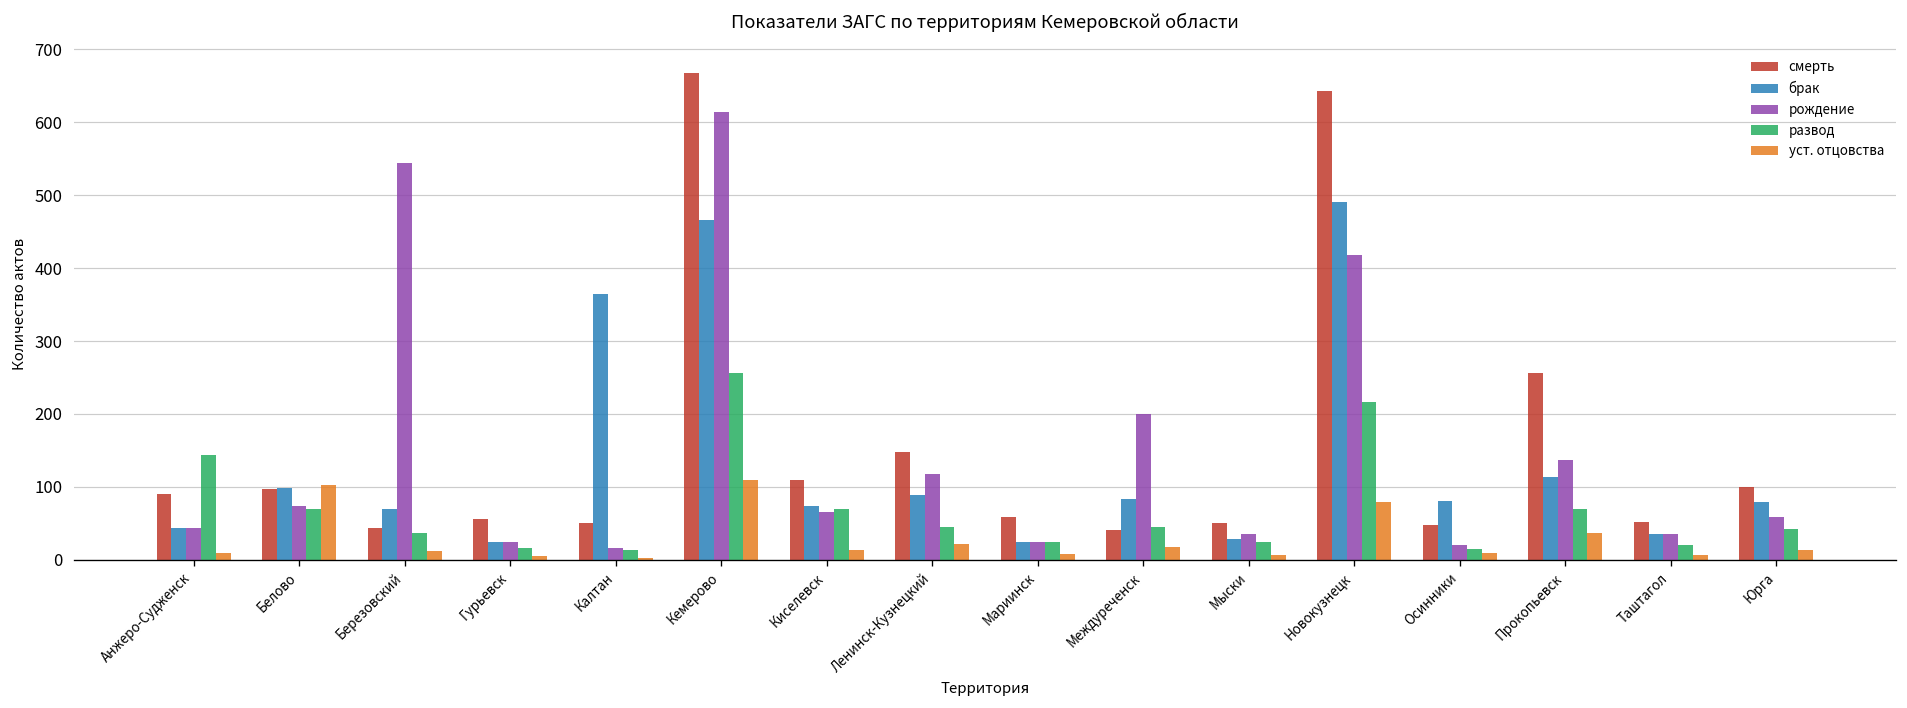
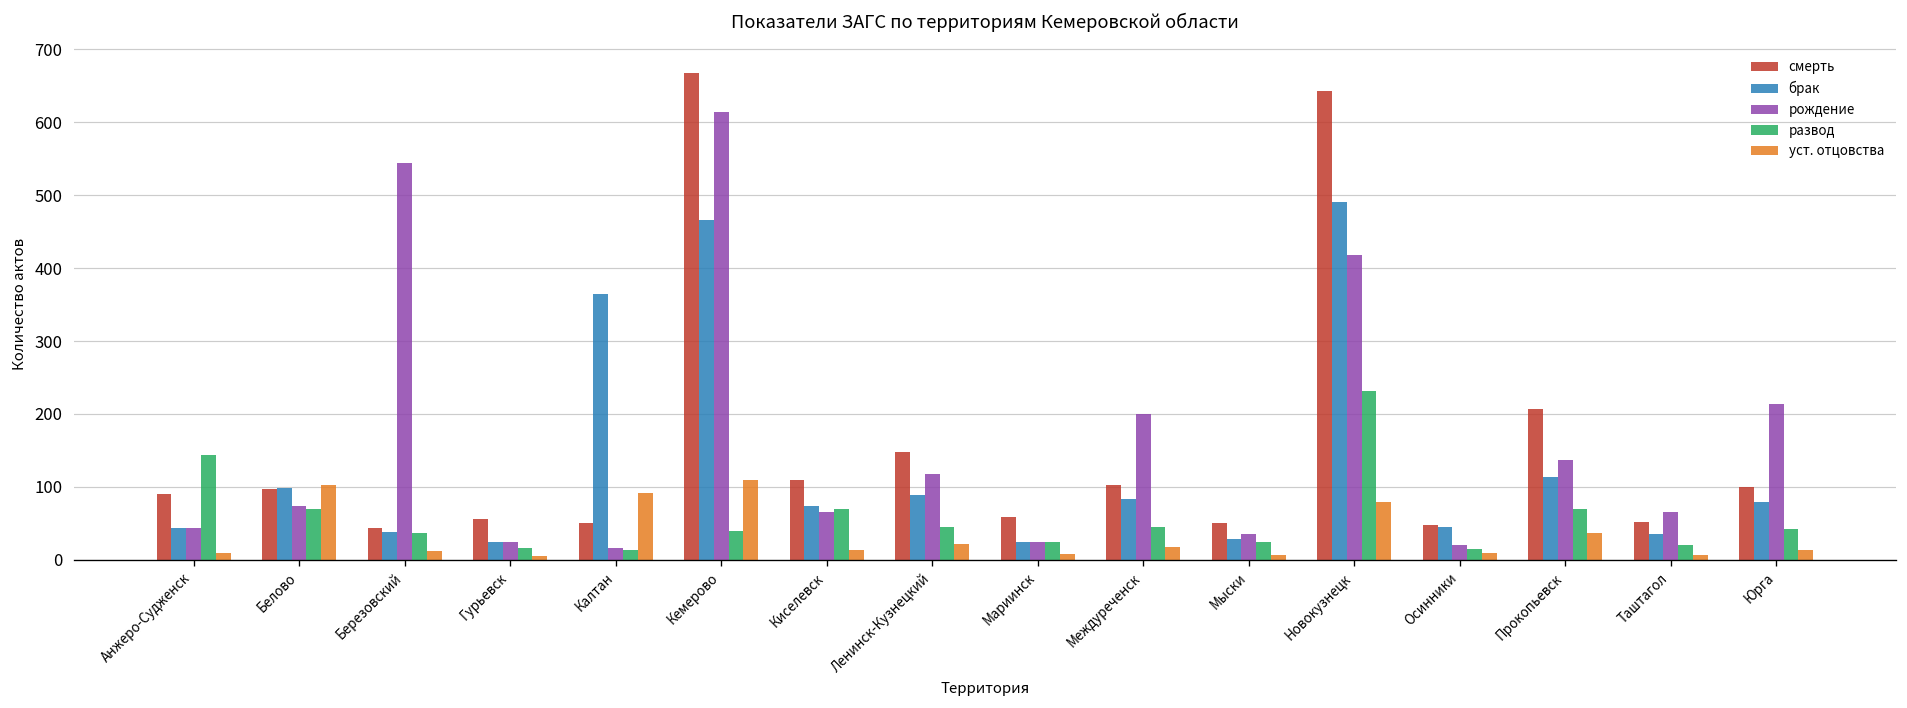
  {
    "смерть": {
      "Анжеро-Судженск": 90,
      "Белово": 100,
      "Березовский": 40,
      "Гурьевск": 60,
      "Калтан": 50,
      "Кемерово": 670,
      "Киселевск": 110,
      "Ленинск-Кузнецкий": 150,
      "Мариинск": 60,
-     "Междуреченск": 40,
+     "Междуреченск": 100,
      "Мыски": 50,
      "Новокузнецк": 640,
      "Осинники": 50,
-     "Прокопьевск": 260,
+     "Прокопьевск": 210,
      "Таштагол": 50,
      "Юрга": 100
    },
    "брак": {
      "Анжеро-Судженск": 40,
      "Белово": 100,
-     "Березовский": 70,
+     "Березовский": 40,
      "Гурьевск": 20,
      "Калтан": 360,
      "Кемерово": 470,
      "Киселевск": 70,
      "Ленинск-Кузнецкий": 90,
      "Мариинск": 30,
      "Междуреченск": 80,
      "Мыски": 30,
      "Новокузнецк": 490,
-     "Осинники": 80,
+     "Осинники": 50,
      "Прокопьевск": 110,
      "Таштагол": 40,
      "Юрга": 80
    },
    "рождение": {
      "Анжеро-Судженск": 40,
      "Белово": 70,
      "Березовский": 540,
      "Гурьевск": 30,
      "Калтан": 20,
      "Кемерово": 610,
      "Киселевск": 70,
      "Ленинск-Кузнецкий": 120,
      "Мариинск": 30,
      "Междуреченск": 200,
      "Мыски": 40,
      "Новокузнецк": 420,
      "Осинники": 20,
      "Прокопьевск": 140,
-     "Таштагол": 40,
-     "Юрга": 60
+     "Таштагол": 70,
+     "Юрга": 210
    },
    "развод": {
      "Анжеро-Судженск": 140,
      "Белово": 70,
      "Березовский": 40,
      "Гурьевск": 20,
      "Калтан": 10,
-     "Кемерово": 260,
+     "Кемерово": 40,
      "Киселевск": 70,
      "Ленинск-Кузнецкий": 50,
      "Мариинск": 30,
      "Междуреченск": 50,
      "Мыски": 30,
-     "Новокузнецк": 220,
+     "Новокузнецк": 230,
      "Осинники": 20,
      "Прокопьевск": 70,
      "Таштагол": 20,
      "Юрга": 40
    },
    "уст. отцовства": {
      "Анжеро-Судженск": 10,
      "Белово": 100,
      "Березовский": 10,
      "Гурьевск": 10,
-     "Калтан": 0,
+     "Калтан": 90,
      "Кемерово": 110,
      "Киселевск": 10,
      "Ленинск-Кузнецкий": 20,
      "Мариинск": 10,
      "Междуреченск": 20,
      "Мыски": 10,
      "Новокузнецк": 80,
      "Осинники": 10,
      "Прокопьевск": 40,
      "Таштагол": 10,
      "Юрга": 10
    }
  }
